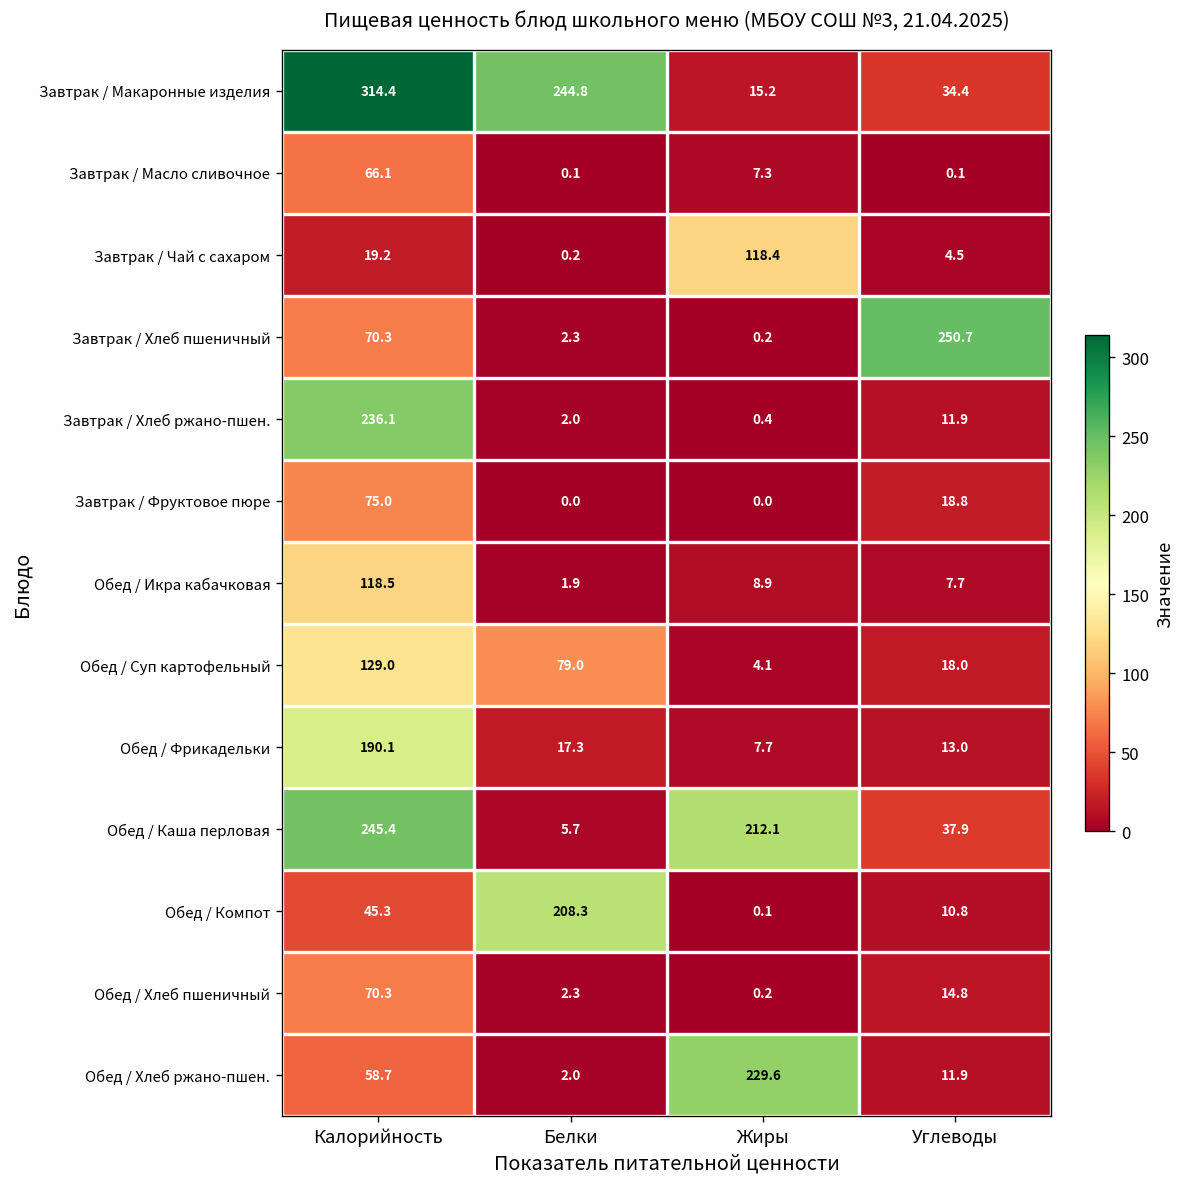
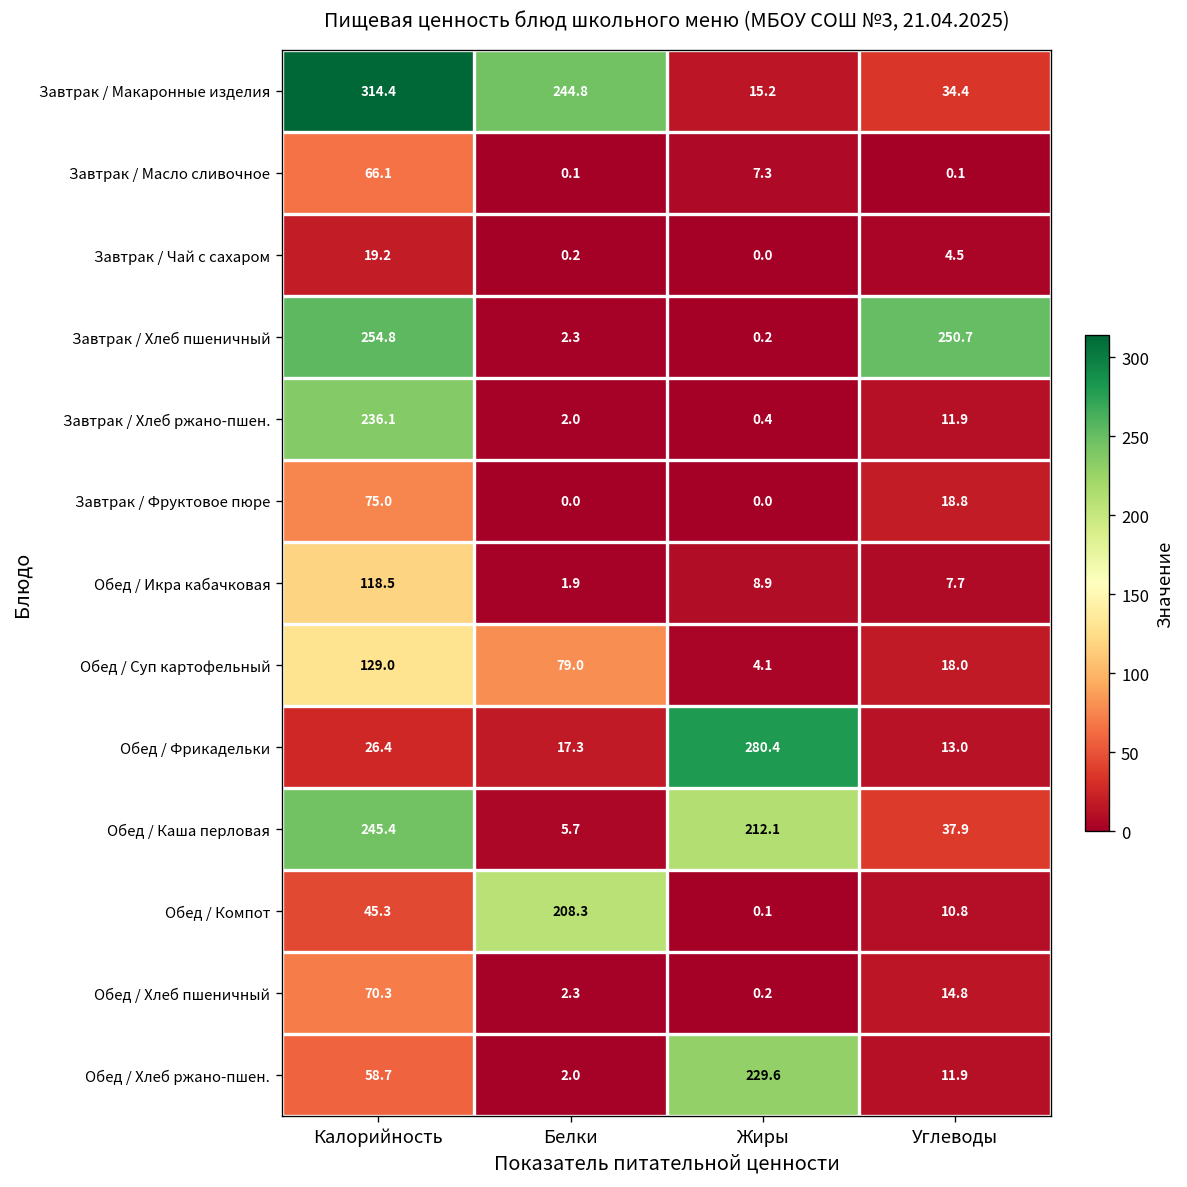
  {
    "Завтрак / Макаронные изделия": {
      "Калорийность": 314.4,
      "Белки": 244.8,
      "Жиры": 15.2,
      "Углеводы": 34.4
    },
    "Завтрак / Масло сливочное": {
      "Калорийность": 66.1,
      "Белки": 0.1,
      "Жиры": 7.3,
      "Углеводы": 0.1
    },
    "Завтрак / Чай с сахаром": {
      "Калорийность": 19.2,
      "Белки": 0.2,
-     "Жиры": 118.4,
+     "Жиры": 0.0,
      "Углеводы": 4.5
    },
    "Завтрак / Хлеб пшеничный": {
-     "Калорийность": 70.3,
+     "Калорийность": 254.8,
      "Белки": 2.3,
      "Жиры": 0.2,
      "Углеводы": 250.7
    },
    "Завтрак / Хлеб ржано-пшен.": {
      "Калорийность": 236.1,
      "Белки": 2.0,
      "Жиры": 0.4,
      "Углеводы": 11.9
    },
    "Завтрак / Фруктовое пюре": {
      "Калорийность": 75.0,
      "Белки": 0.0,
      "Жиры": 0.0,
      "Углеводы": 18.8
    },
    "Обед / Икра кабачковая": {
      "Калорийность": 118.5,
      "Белки": 1.9,
      "Жиры": 8.9,
      "Углеводы": 7.7
    },
    "Обед / Суп картофельный": {
      "Калорийность": 129.0,
      "Белки": 79.0,
      "Жиры": 4.1,
      "Углеводы": 18.0
    },
    "Обед / Фрикадельки": {
-     "Калорийность": 190.1,
+     "Калорийность": 26.4,
      "Белки": 17.3,
-     "Жиры": 7.7,
+     "Жиры": 280.4,
      "Углеводы": 13.0
    },
    "Обед / Каша перловая": {
      "Калорийность": 245.4,
      "Белки": 5.7,
      "Жиры": 212.1,
      "Углеводы": 37.9
    },
    "Обед / Компот": {
      "Калорийность": 45.3,
      "Белки": 208.3,
      "Жиры": 0.1,
      "Углеводы": 10.8
    },
    "Обед / Хлеб пшеничный": {
      "Калорийность": 70.3,
      "Белки": 2.3,
      "Жиры": 0.2,
      "Углеводы": 14.8
    },
    "Обед / Хлеб ржано-пшен.": {
      "Калорийность": 58.7,
      "Белки": 2.0,
      "Жиры": 229.6,
      "Углеводы": 11.9
    }
  }
